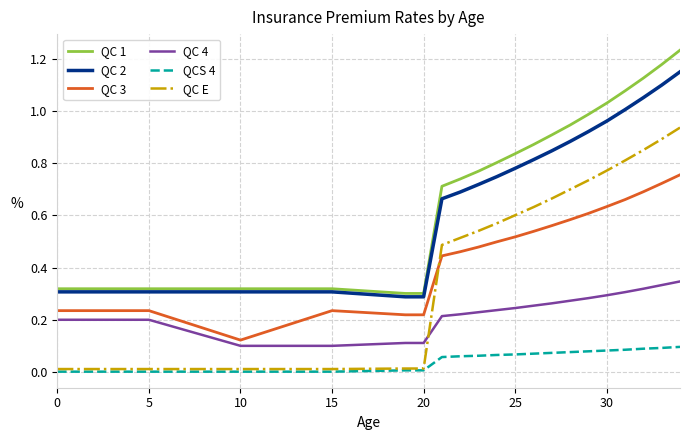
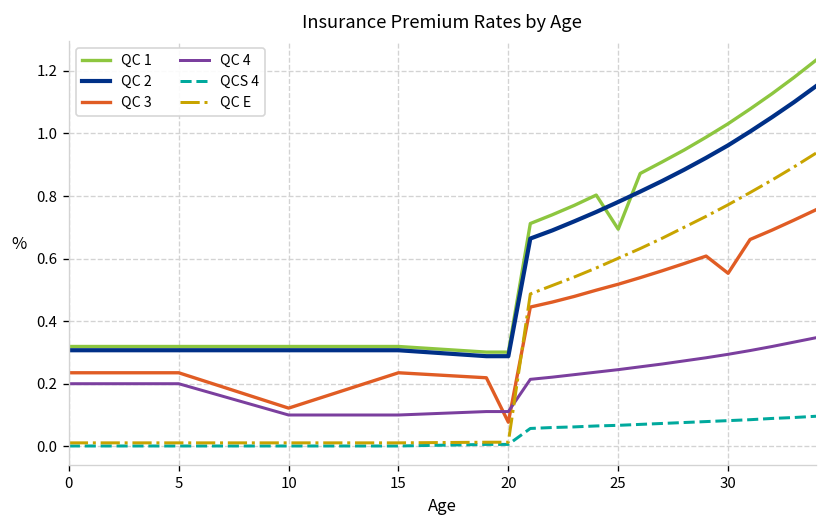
  {
    "QC 1": {
      "0": 0.32,
      "5": 0.32,
      "10": 0.32,
      "15": 0.32,
      "20": 0.30,
-     "25": 0.84,
+     "25": 0.69,
      "30": 1.03
    },
    "QC 2": {
      "0": 0.31,
      "5": 0.31,
      "10": 0.31,
      "15": 0.31,
      "20": 0.29,
      "25": 0.78,
      "30": 0.96
    },
    "QC 3": {
      "0": 0.24,
      "5": 0.24,
      "10": 0.12,
      "15": 0.24,
-     "20": 0.22,
+     "20": 0.08,
      "25": 0.52,
-     "30": 0.63
+     "30": 0.55
    },
    "QC 4": {
      "0": 0.20,
      "5": 0.20,
      "10": 0.10,
      "15": 0.10,
      "20": 0.11,
      "25": 0.25,
      "30": 0.29
    },
    "QCS 4": {
      "0": 0.00,
      "5": 0.00,
      "10": 0.00,
      "15": 0.00,
      "25": 0.07,
      "30": 0.08
    },
    "QC E": {
      "0": 0.01,
      "5": 0.01,
      "10": 0.01,
      "15": 0.01,
      "25": 0.60,
      "30": 0.77
    }
  }
